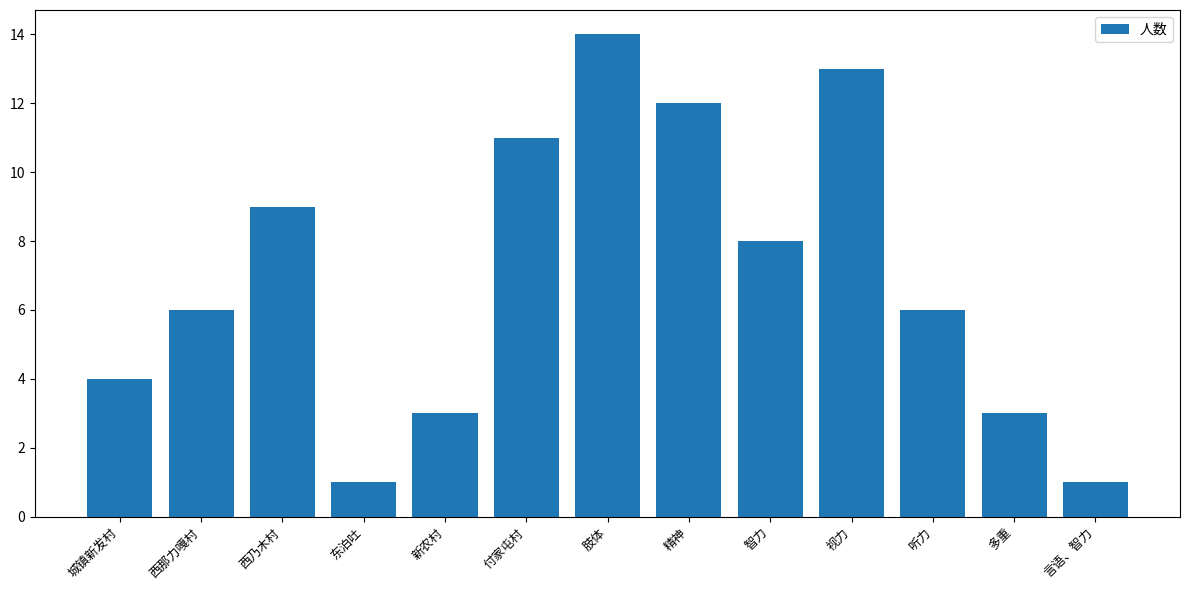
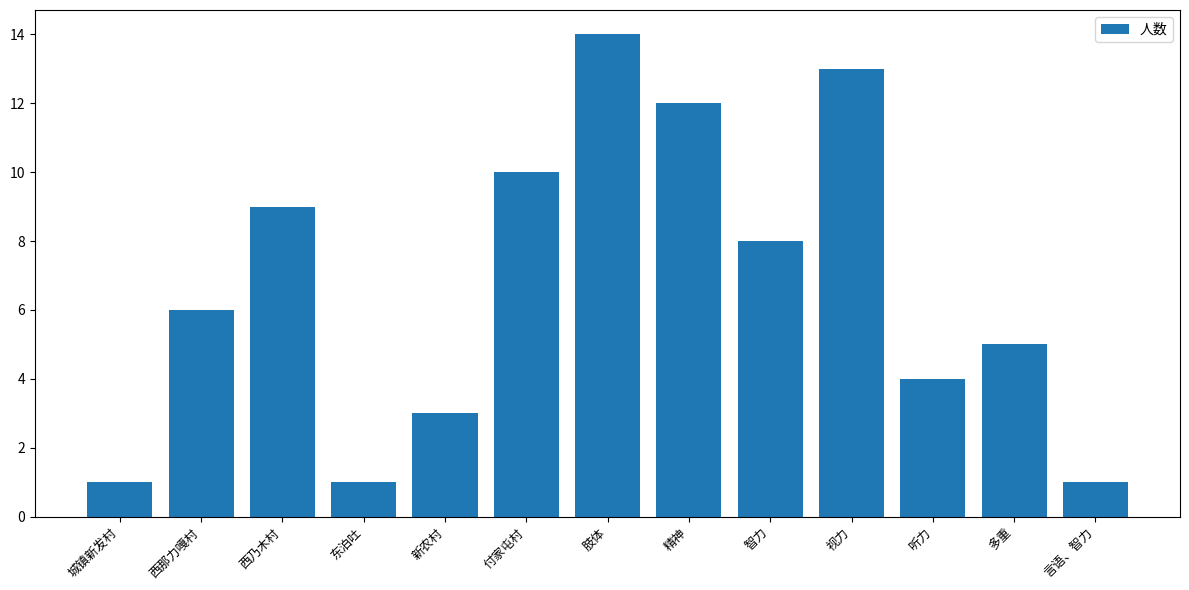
  {
-   "城镇新发村": 4,
+   "城镇新发村": 1,
    "西那力嘎村": 6,
    "西乃木村": 9,
    "东泊吐": 1,
    "新农村": 3,
-   "付家屯村": 11,
+   "付家屯村": 10,
    "肢体": 14,
    "精神": 12,
    "智力": 8,
    "视力": 13,
-   "听力": 6,
-   "多重": 3,
+   "听力": 4,
+   "多重": 5,
    "言语、智力": 1
  }
